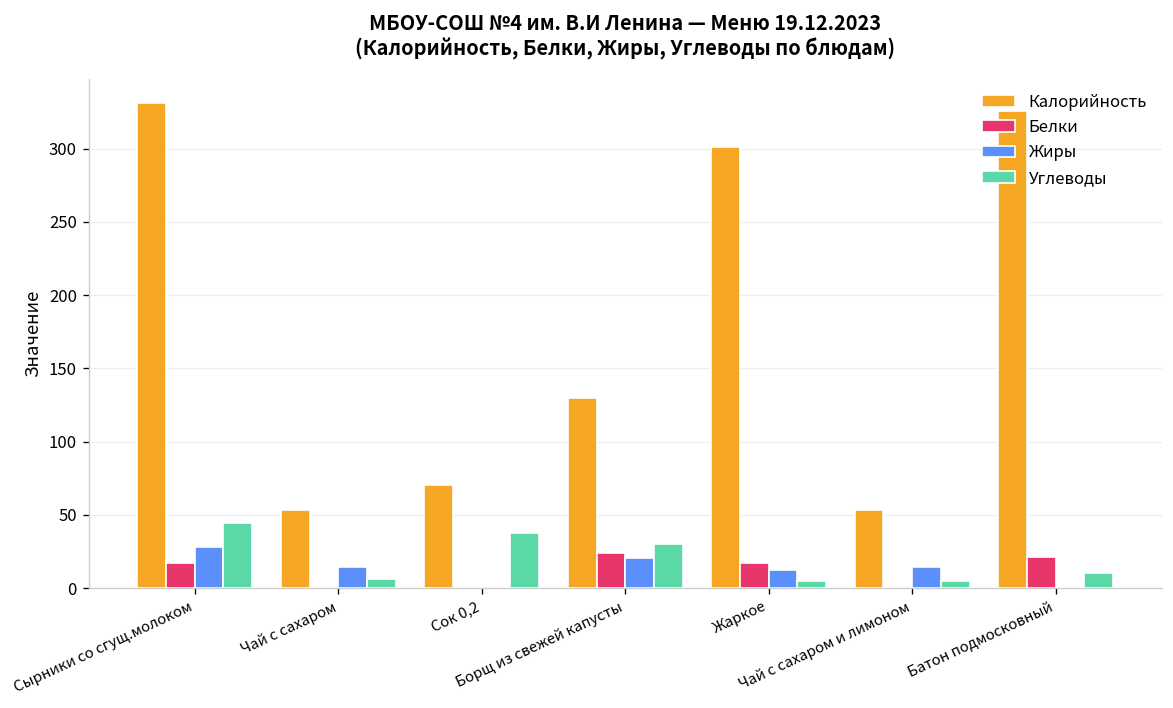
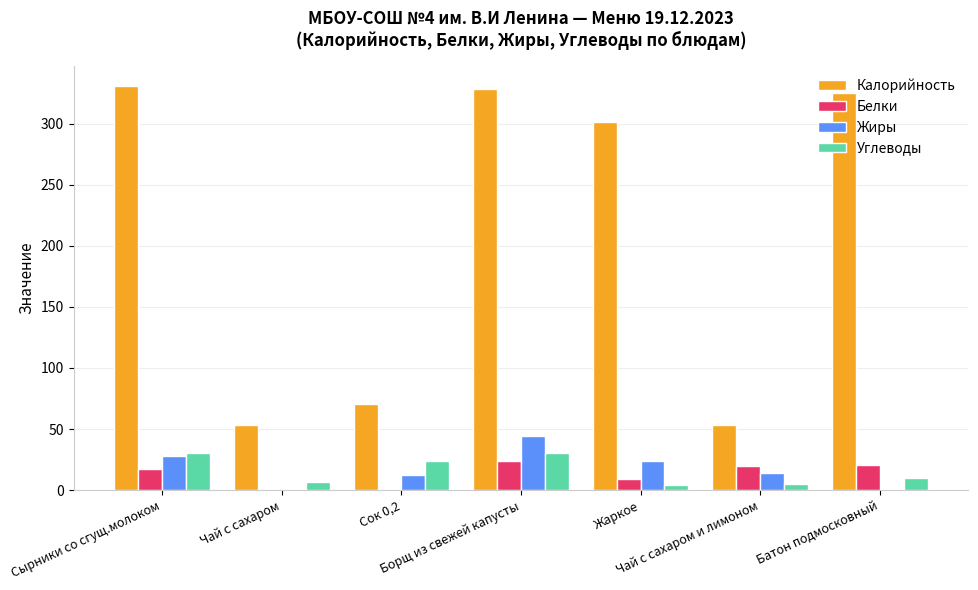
  {
    "Калорийность": {
      "Сырники со сгущ.молоком": 331,
      "Чай с сахаром": 53,
      "Сок 0,2": 70,
-     "Борщ из свежей капусты": 130,
+     "Борщ из свежей капусты": 329,
      "Жаркое": 301,
      "Чай с сахаром и лимоном": 53,
      "Батон подмосковный": 325
    },
    "Белки": {
      "Сырники со сгущ.молоком": 17,
      "Сок 0,2": 0,
      "Борщ из свежей капусты": 24,
-     "Жаркое": 17,
-     "Чай с сахаром и лимоном": 0,
+     "Жаркое": 9,
+     "Чай с сахаром и лимоном": 20,
      "Батон подмосковный": 21
    },
    "Жиры": {
      "Сырники со сгущ.молоком": 28,
-     "Чай с сахаром": 15,
-     "Сок 0,2": 0,
-     "Борщ из свежей капусты": 21,
-     "Жаркое": 12,
+     "Чай с сахаром": 0,
+     "Сок 0,2": 12,
+     "Борщ из свежей капусты": 44,
+     "Жаркое": 24,
      "Чай с сахаром и лимоном": 14
    },
    "Углеводы": {
-     "Сырники со сгущ.молоком": 44,
+     "Сырники со сгущ.молоком": 30,
      "Чай с сахаром": 6,
-     "Сок 0,2": 38,
+     "Сок 0,2": 24,
      "Борщ из свежей капусты": 30,
      "Жаркое": 5,
      "Чай с сахаром и лимоном": 5,
      "Батон подмосковный": 10
    }
  }
